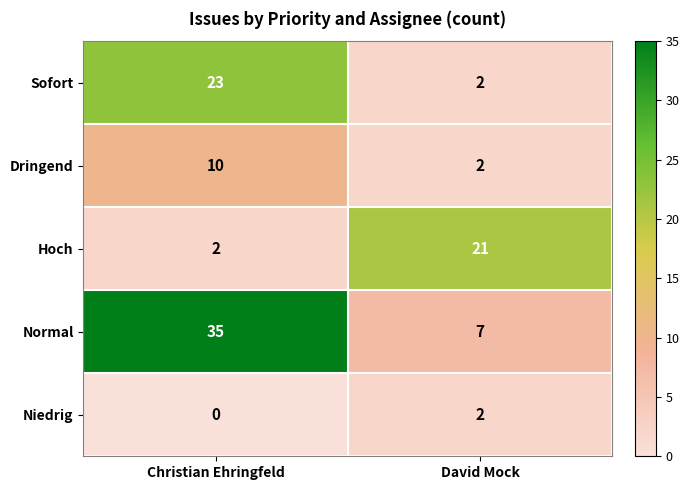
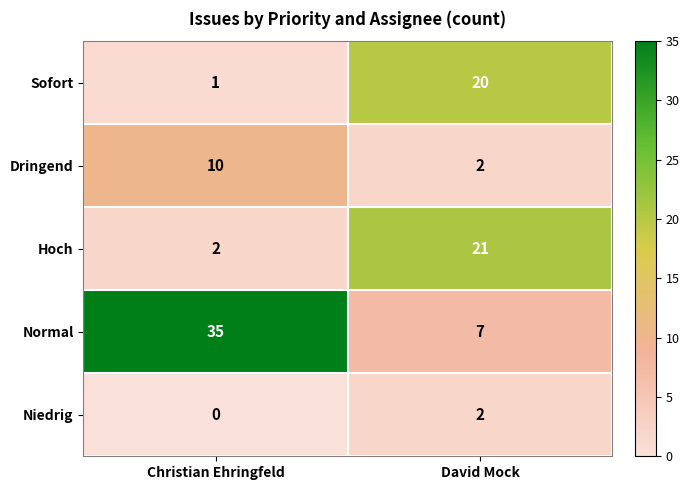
  {
    "Sofort": {
-     "Christian Ehringfeld": 23,
-     "David Mock": 2
+     "Christian Ehringfeld": 1,
+     "David Mock": 20
    },
    "Dringend": {
      "Christian Ehringfeld": 10,
      "David Mock": 2
    },
    "Hoch": {
      "Christian Ehringfeld": 2,
      "David Mock": 21
    },
    "Normal": {
      "Christian Ehringfeld": 35,
      "David Mock": 7
    },
    "Niedrig": {
      "Christian Ehringfeld": 0,
      "David Mock": 2
    }
  }
